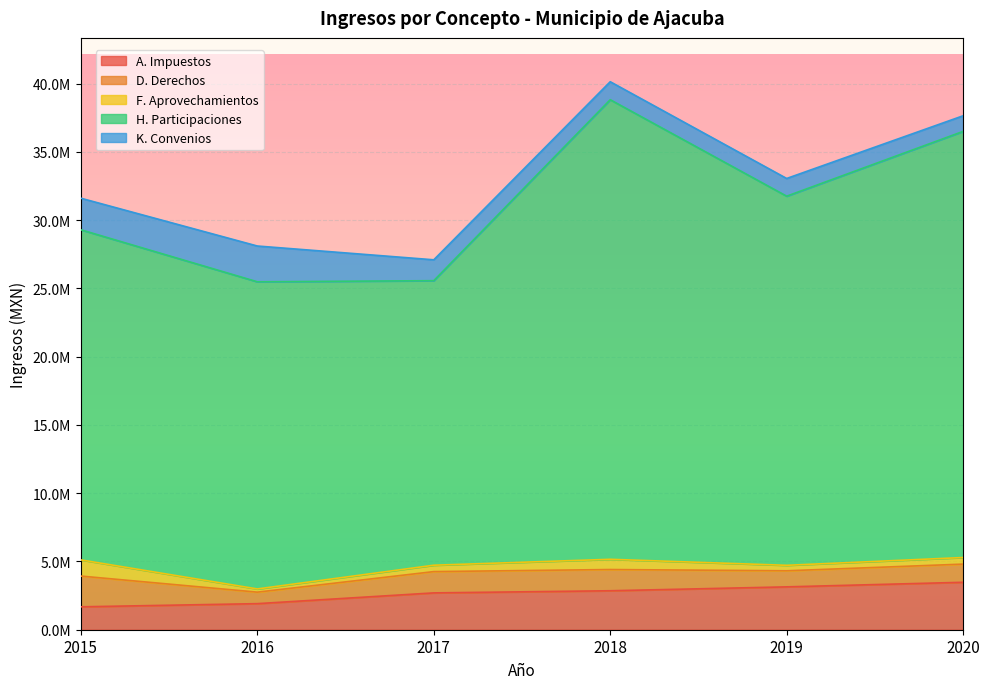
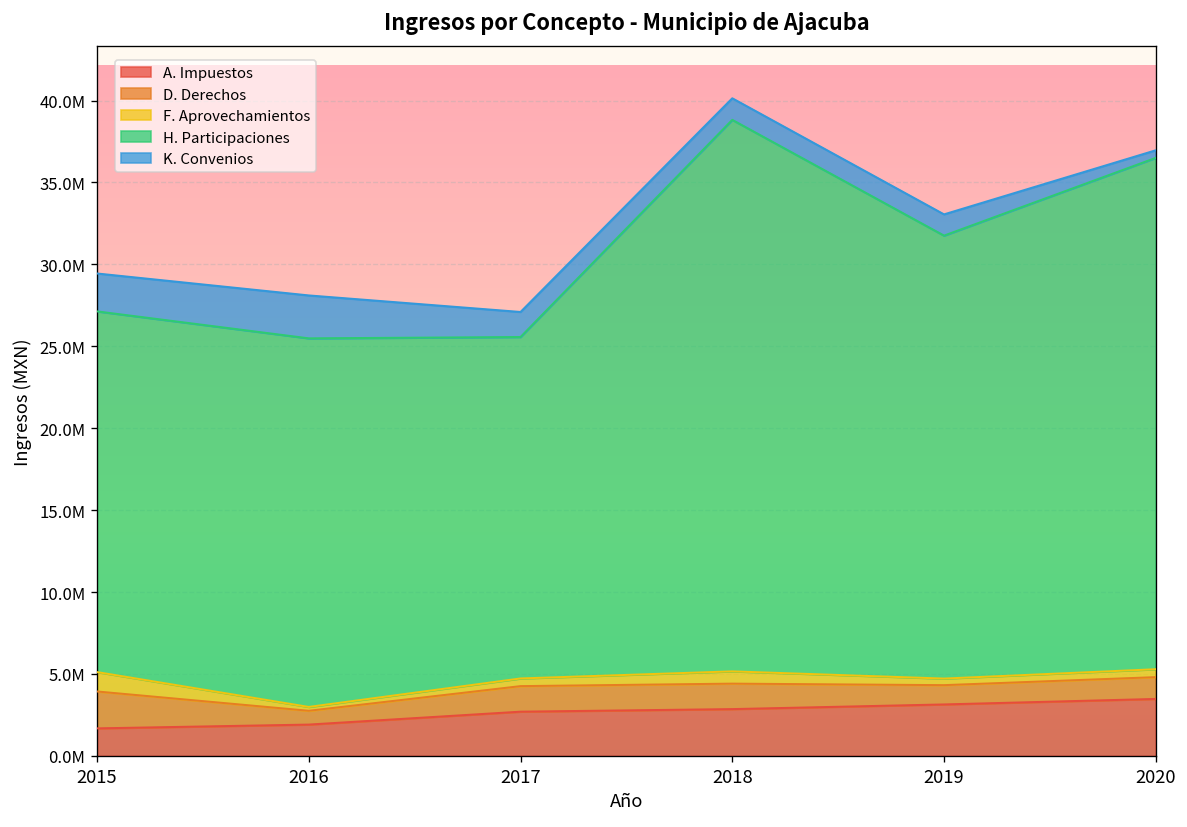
  {
    "F. Aprovechamientos": {
      "2015": 1200000,
      "2016": 200000,
      "2017": 500000,
      "2018": 700000,
      "2019": 400000,
      "2020": 500000
    },
    "H. Participaciones": {
-     "2015": 24200000,
+     "2015": 22000000,
      "2016": 22500000,
      "2017": 20800000,
      "2018": 33700000,
      "2019": 27000000,
      "2020": 31200000
    },
    "K. Convenios": {
      "2015": 2300000,
      "2016": 2600000,
      "2017": 1500000,
      "2018": 1300000,
      "2019": 1300000,
-     "2020": 1100000
+     "2020": 500000
    }
  }
